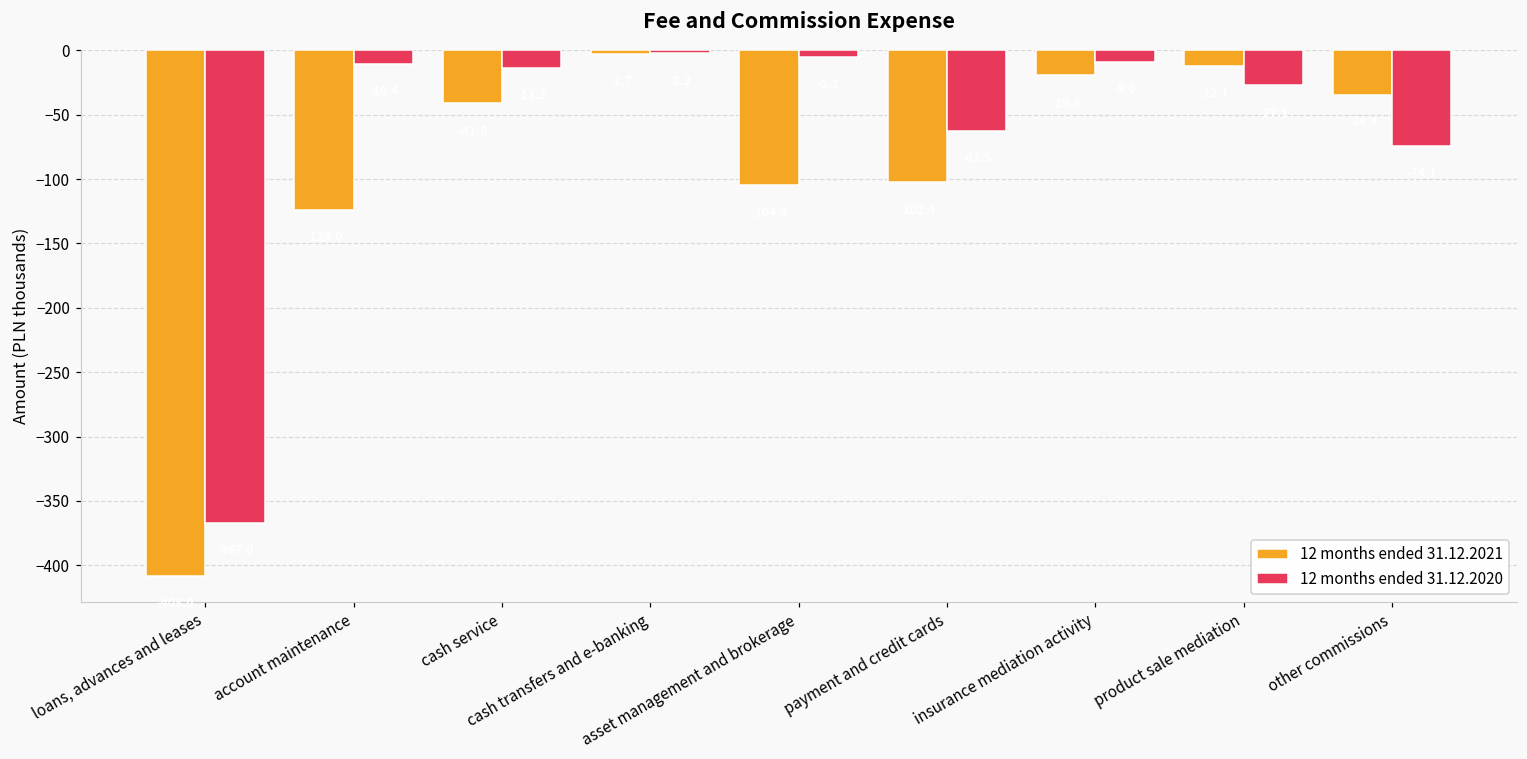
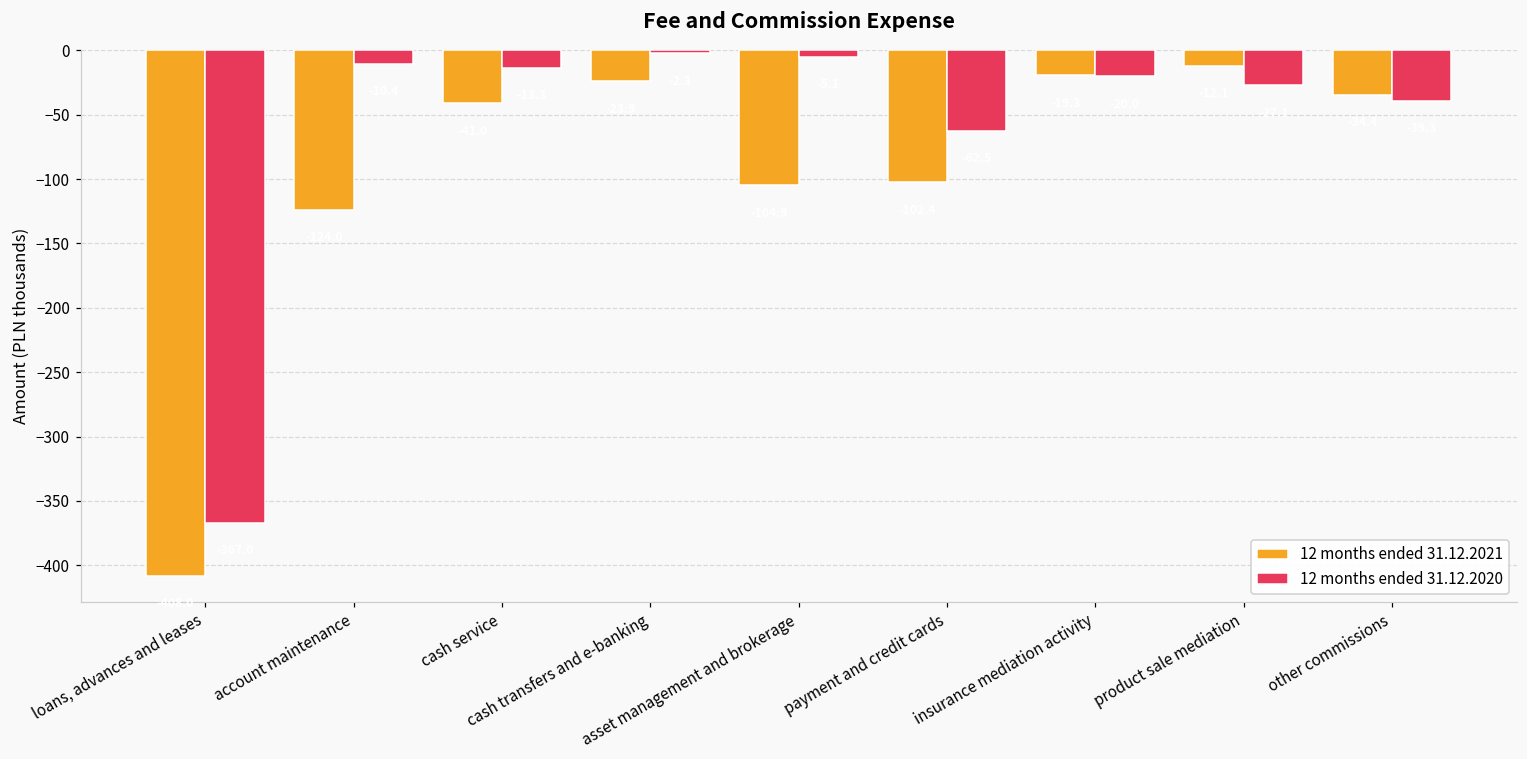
  {
    "12 months ended 31.12.2021": {
      "loans, advances and leases": -408,
      "account maintenance": -124,
      "cash service": -41,
-     "cash transfers and e-banking": -3,
+     "cash transfers and e-banking": -24,
      "asset management and brokerage": -105,
      "payment and credit cards": -102,
      "insurance mediation activity": -19,
      "product sale mediation": -12,
      "other commissions": -34
    },
    "12 months ended 31.12.2020": {
      "loans, advances and leases": -367,
      "account maintenance": -10,
      "cash service": -13,
      "cash transfers and e-banking": -2,
      "asset management and brokerage": -5,
      "payment and credit cards": -63,
-     "insurance mediation activity": -9,
+     "insurance mediation activity": -20,
      "product sale mediation": -27,
-     "other commissions": -74
+     "other commissions": -39
    }
  }
